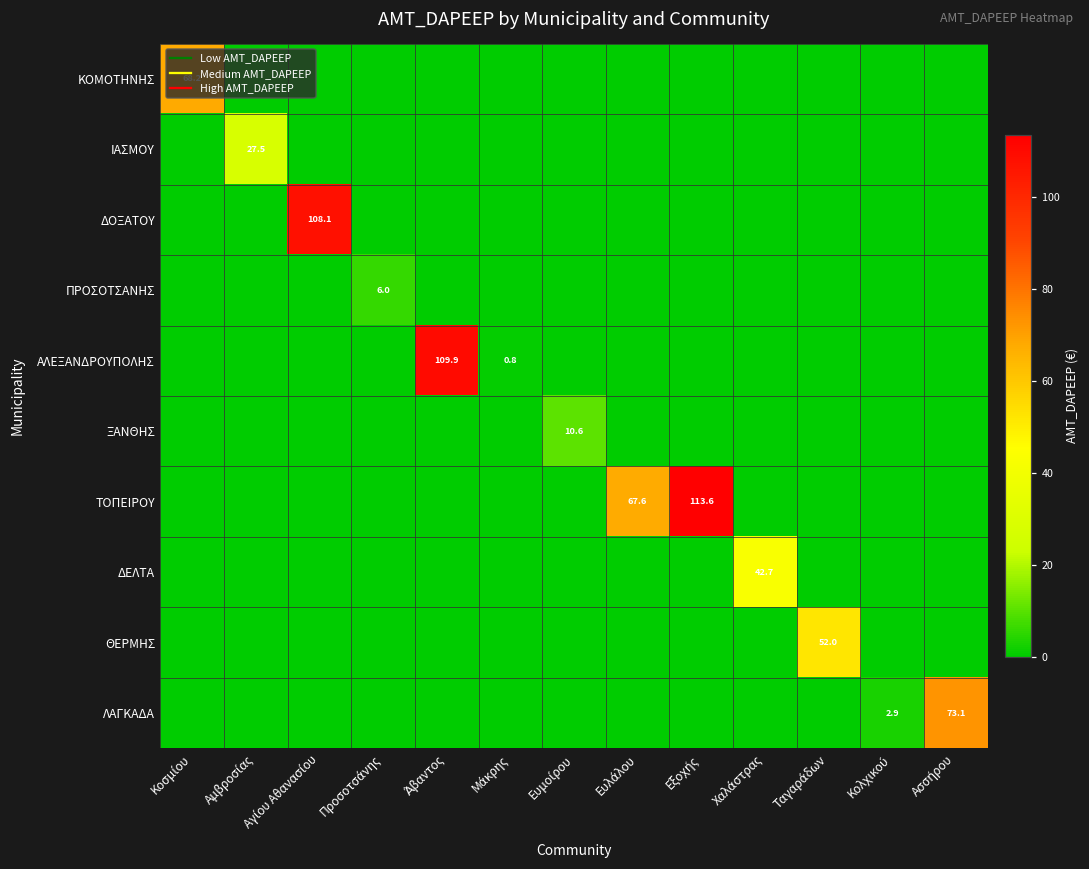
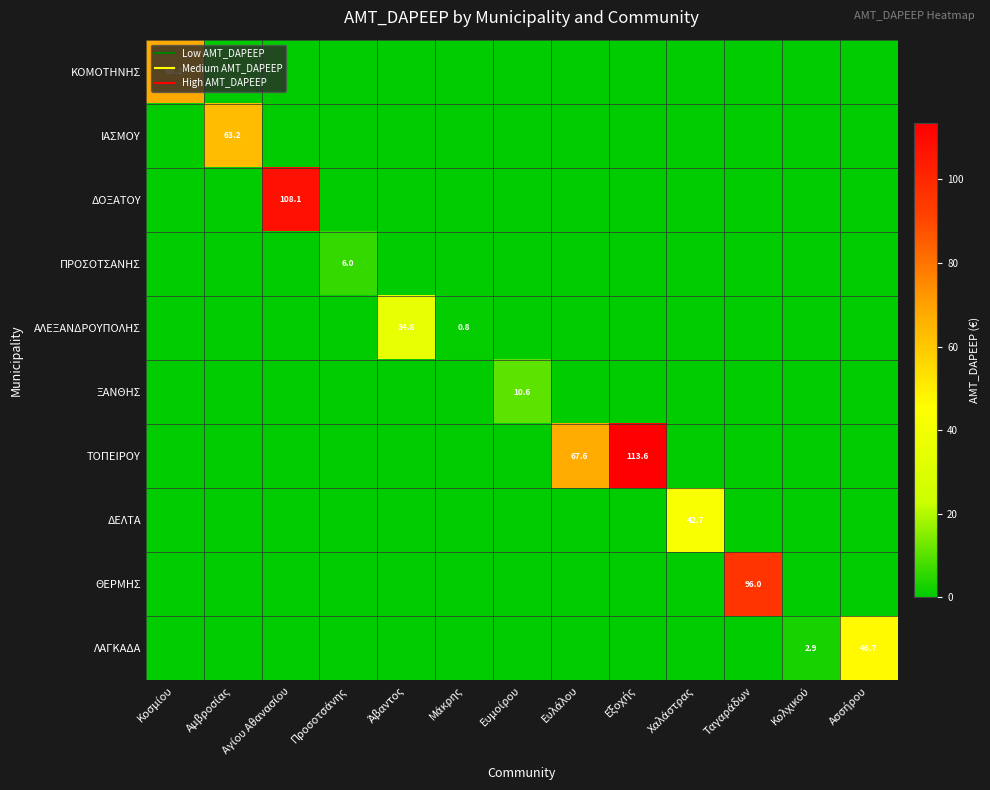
  {
    "ΙΑΣΜΟΥ": {
-     "Αμβροσίας": 27.5
+     "Αμβροσίας": 63.2
    },
    "ΔΟΞΑΤΟΥ": {
      "Αγίου Αθανασίου": 108.1
    },
    "ΠΡΟΣΟΤΣΑΝΗΣ": {
      "Προσοτσάνης": 6.0
    },
    "ΑΛΕΞΑΝΔΡΟΥΠΟΛΗΣ": {
-     "Άβαντος": 109.9,
+     "Άβαντος": 34.8,
      "Μάκρης": 0.8
    },
    "ΞΑΝΘΗΣ": {
      "Ευμοίρου": 10.6
    },
    "ΤΟΠΕΙΡΟΥ": {
      "Ευλάλου": 67.6,
      "Εξοχής": 113.6
    },
    "ΔΕΛΤΑ": {
      "Χαλάστρας": 42.7
    },
    "ΘΕΡΜΗΣ": {
-     "Ταγαράδων": 52.0
+     "Ταγαράδων": 96.0
    },
    "ΛΑΓΚΑΔΑ": {
      "Κολχικού": 2.9,
-     "Ασσήρου": 73.1
+     "Ασσήρου": 46.7
    }
  }
